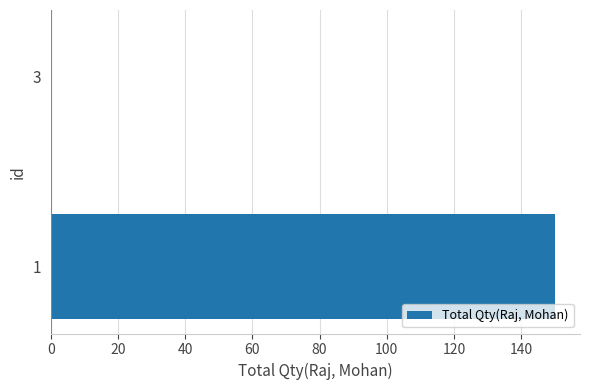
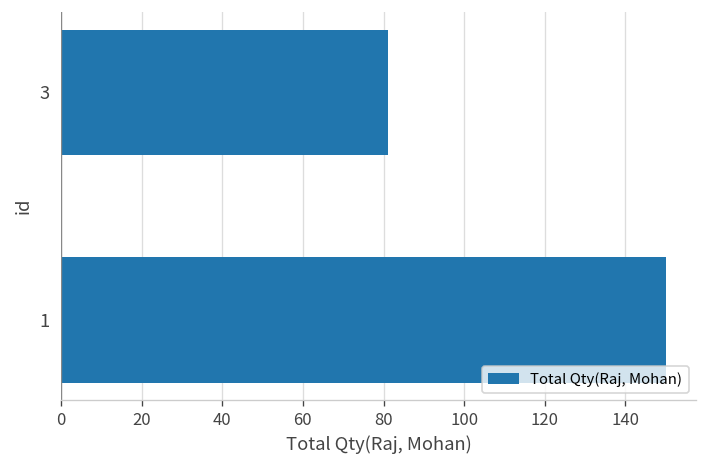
  {
-   "3": 0,
+   "3": 81,
    "1": 150
  }
